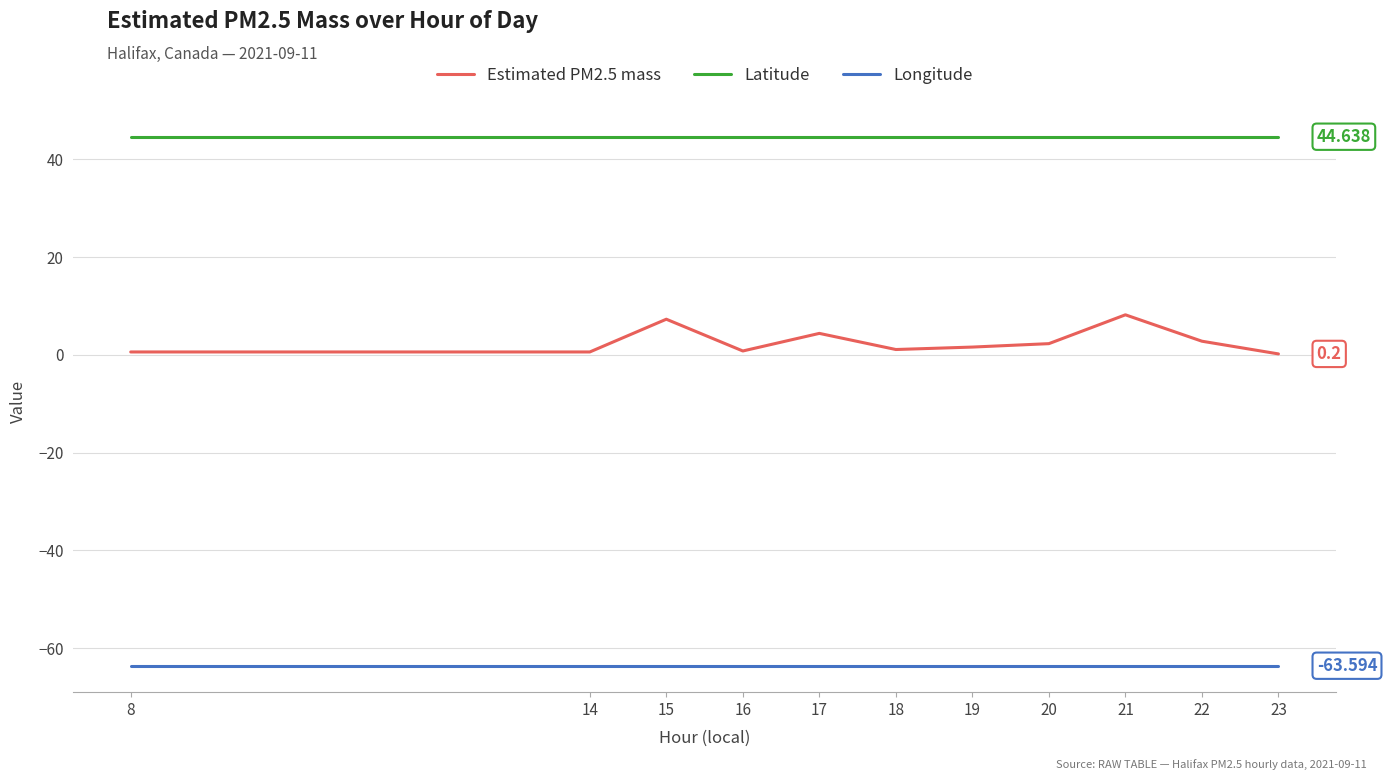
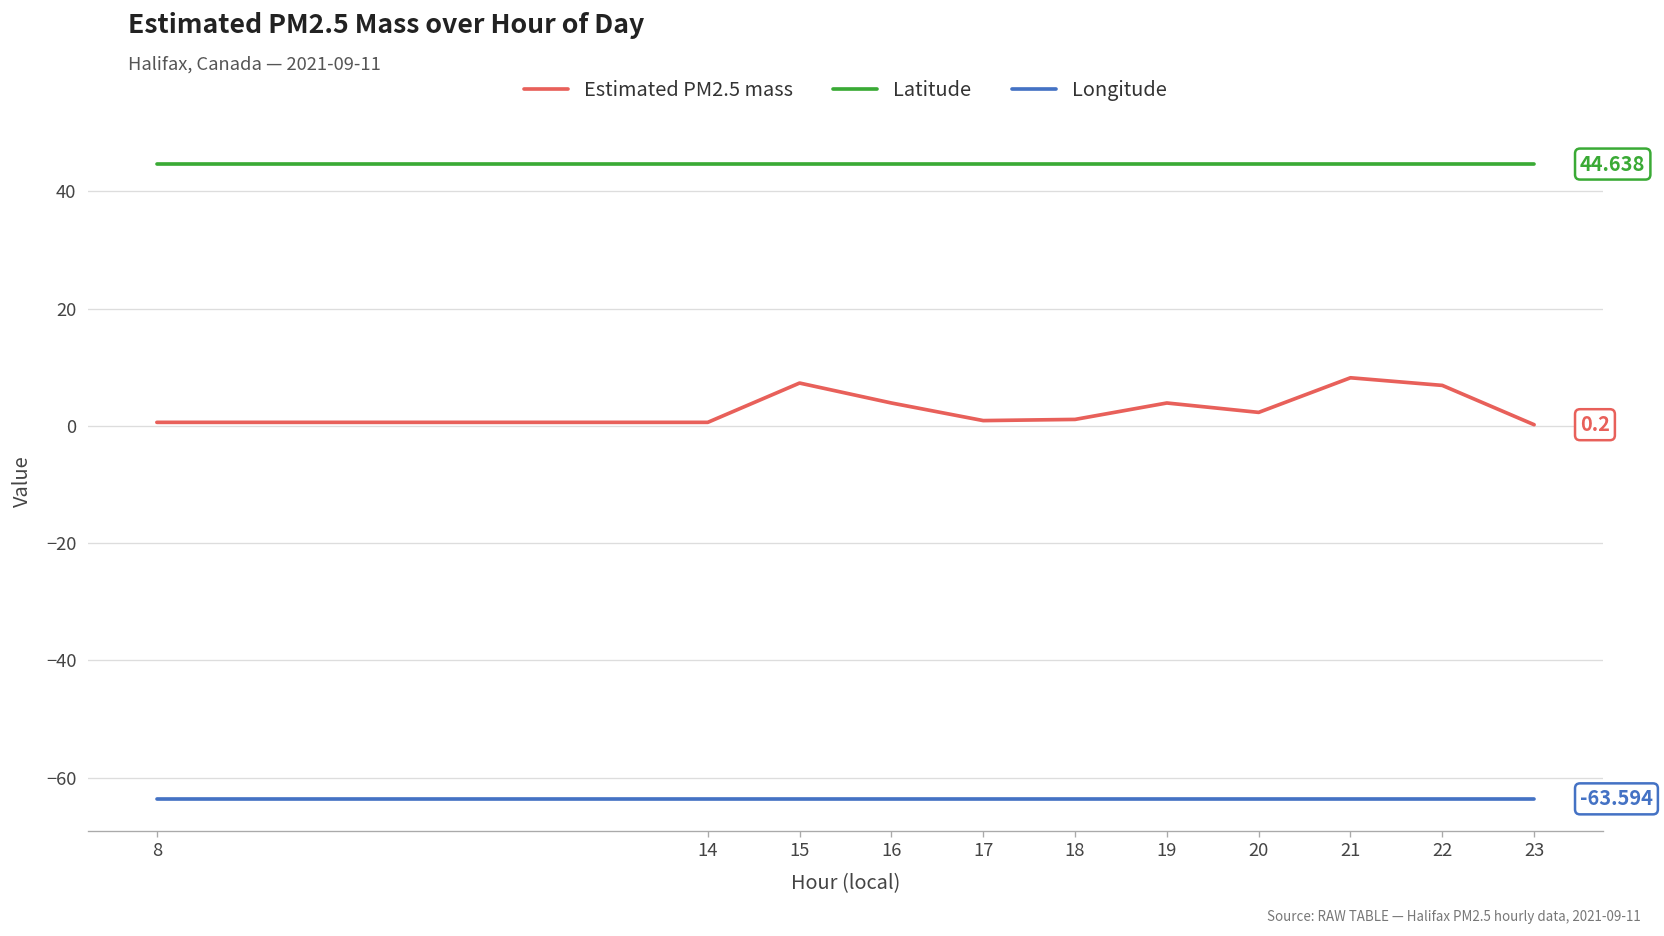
  {
    "Estimated PM2.5 mass": {
      "8": 1,
      "14": 1,
      "15": 7,
-     "16": 1,
-     "17": 4,
+     "16": 4,
+     "17": 1,
      "18": 1,
-     "19": 2,
+     "19": 4,
      "20": 2,
      "21": 8,
-     "22": 3,
+     "22": 7,
      "23": 0
    },
    "Latitude": {
      "8": 45,
      "14": 45,
      "15": 45,
      "16": 45,
      "17": 45,
      "18": 45,
      "19": 45,
      "20": 45,
      "21": 45,
      "22": 45,
      "23": 45
    },
    "Longitude": {
      "8": -64,
      "14": -64,
      "15": -64,
      "16": -64,
      "17": -64,
      "18": -64,
      "19": -64,
      "20": -64,
      "21": -64,
      "22": -64,
      "23": -64
    }
  }
